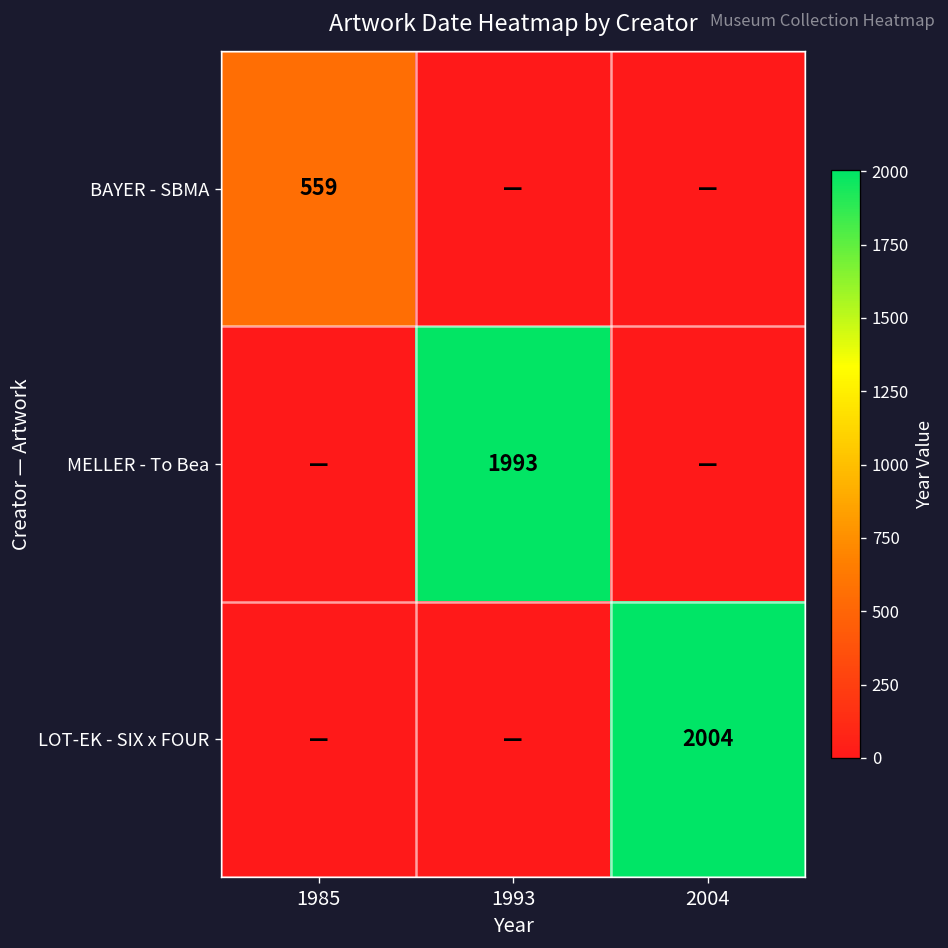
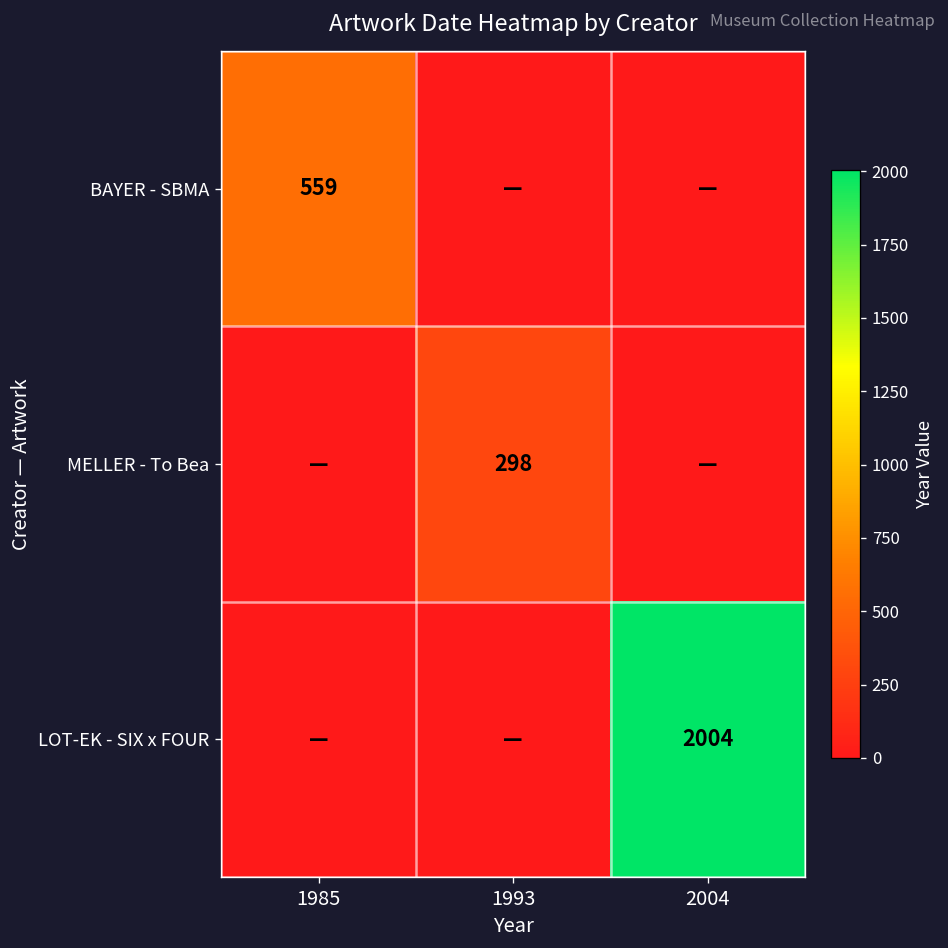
  {
    "BAYER - SBMA": {
      "1985": 559
    },
    "MELLER - To Bea": {
-     "1993": 1993
+     "1993": 298
    },
    "LOT-EK - SIX x FOUR": {
      "2004": 2004
    }
  }
